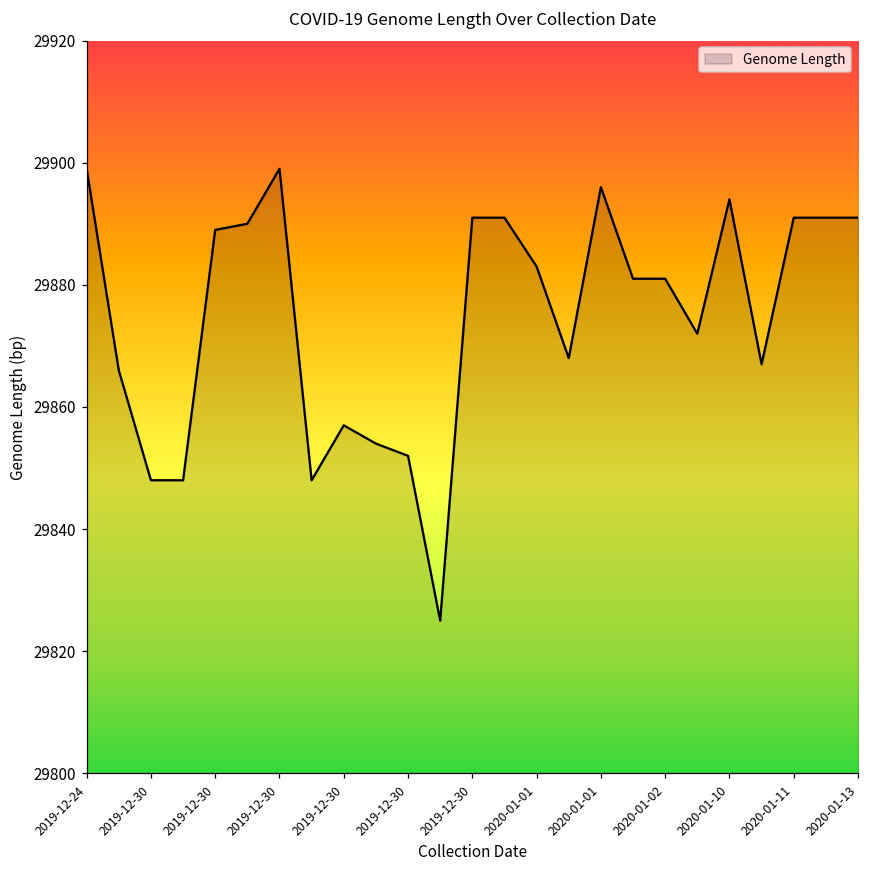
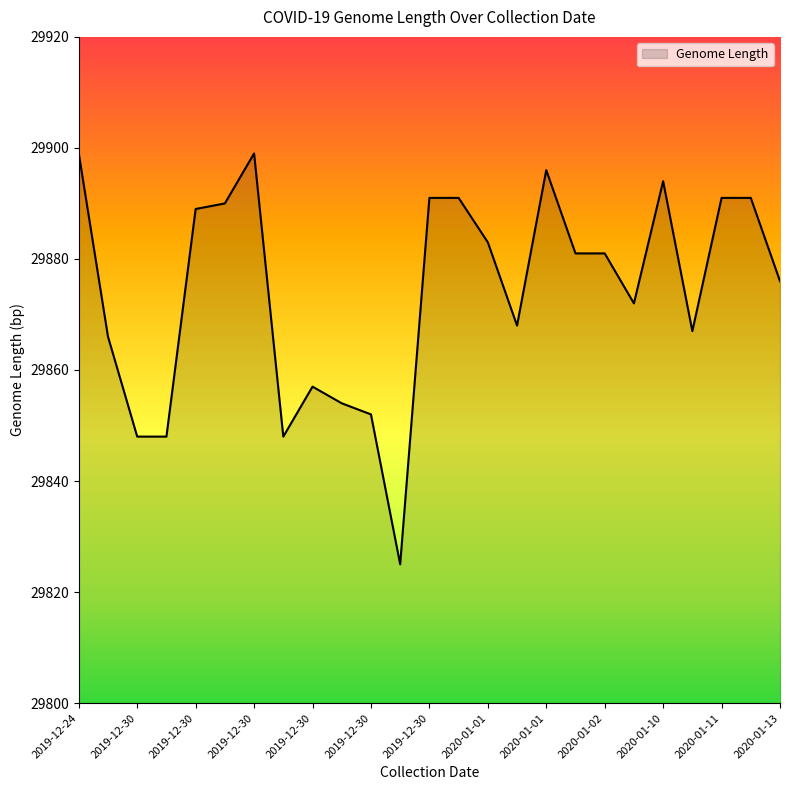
  {
    "2019-12-24": 29899,
    "2020-01-10": 29894,
-   "2020-01-13": 29891
+   "2020-01-13": 29876
  }
